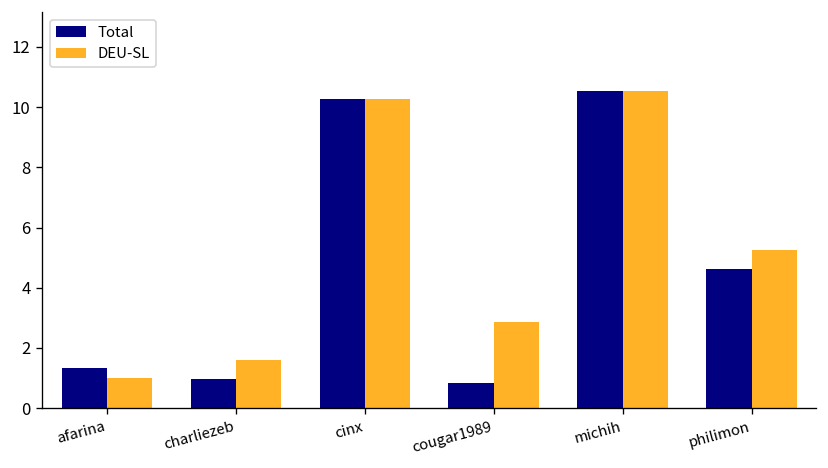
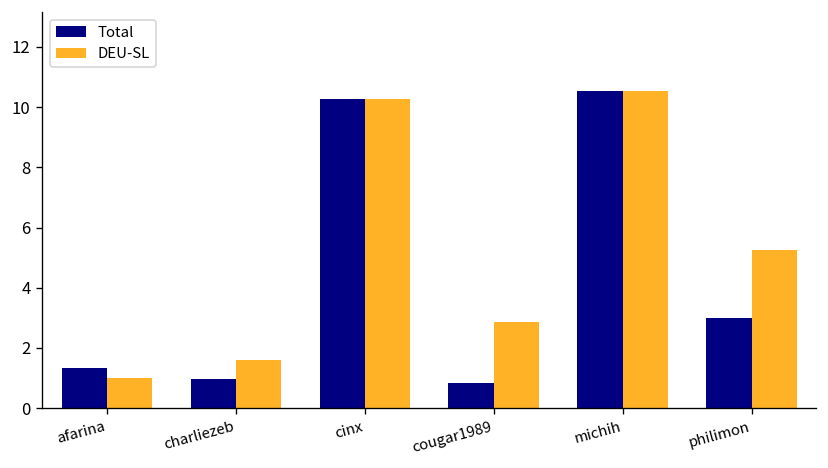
  {
    "Total": {
      "afarina": 1.4,
      "charliezeb": 1.0,
      "cinx": 10.3,
      "cougar1989": 0.9,
      "michih": 10.5,
-     "philimon": 4.6
+     "philimon": 3.0
    },
    "DEU-SL": {
      "afarina": 1.0,
      "charliezeb": 1.6,
      "cinx": 10.3,
      "cougar1989": 2.9,
      "michih": 10.5,
      "philimon": 5.3
    }
  }
